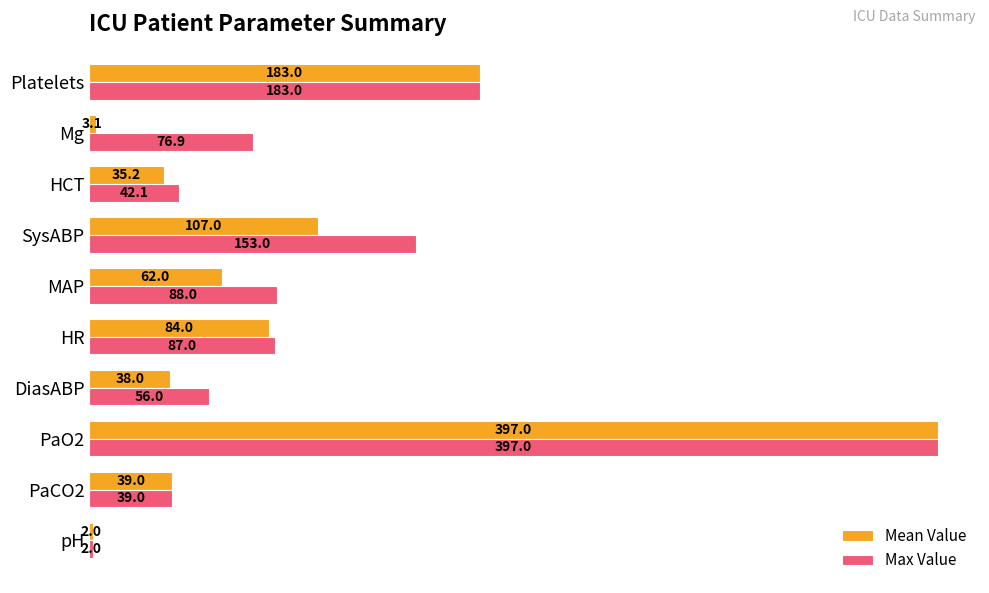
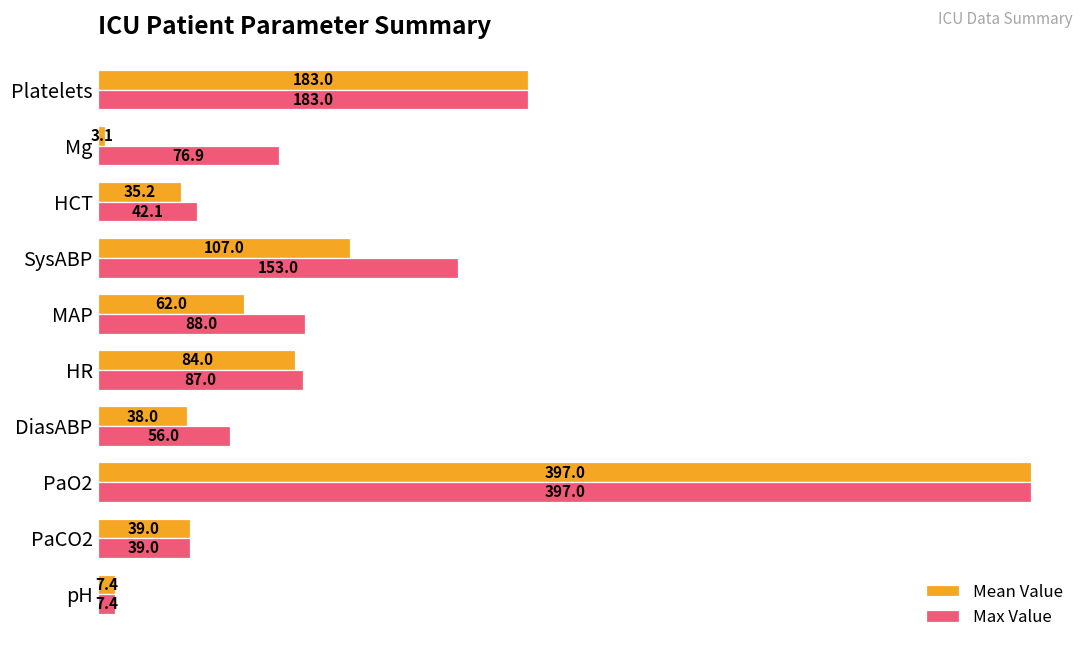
  {
    "Mean Value": {
      "Platelets": 183.0,
      "Mg": 3.1,
      "HCT": 35.2,
      "SysABP": 107.0,
      "MAP": 62.0,
      "HR": 84.0,
      "DiasABP": 38.0,
      "PaO2": 397.0,
      "PaCO2": 39.0,
-     "pH": 2.0
+     "pH": 7.4
    },
    "Max Value": {
      "Platelets": 183.0,
      "Mg": 76.9,
      "HCT": 42.1,
      "SysABP": 153.0,
      "MAP": 88.0,
      "HR": 87.0,
      "DiasABP": 56.0,
      "PaO2": 397.0,
      "PaCO2": 39.0,
-     "pH": 2.0
+     "pH": 7.4
    }
  }
